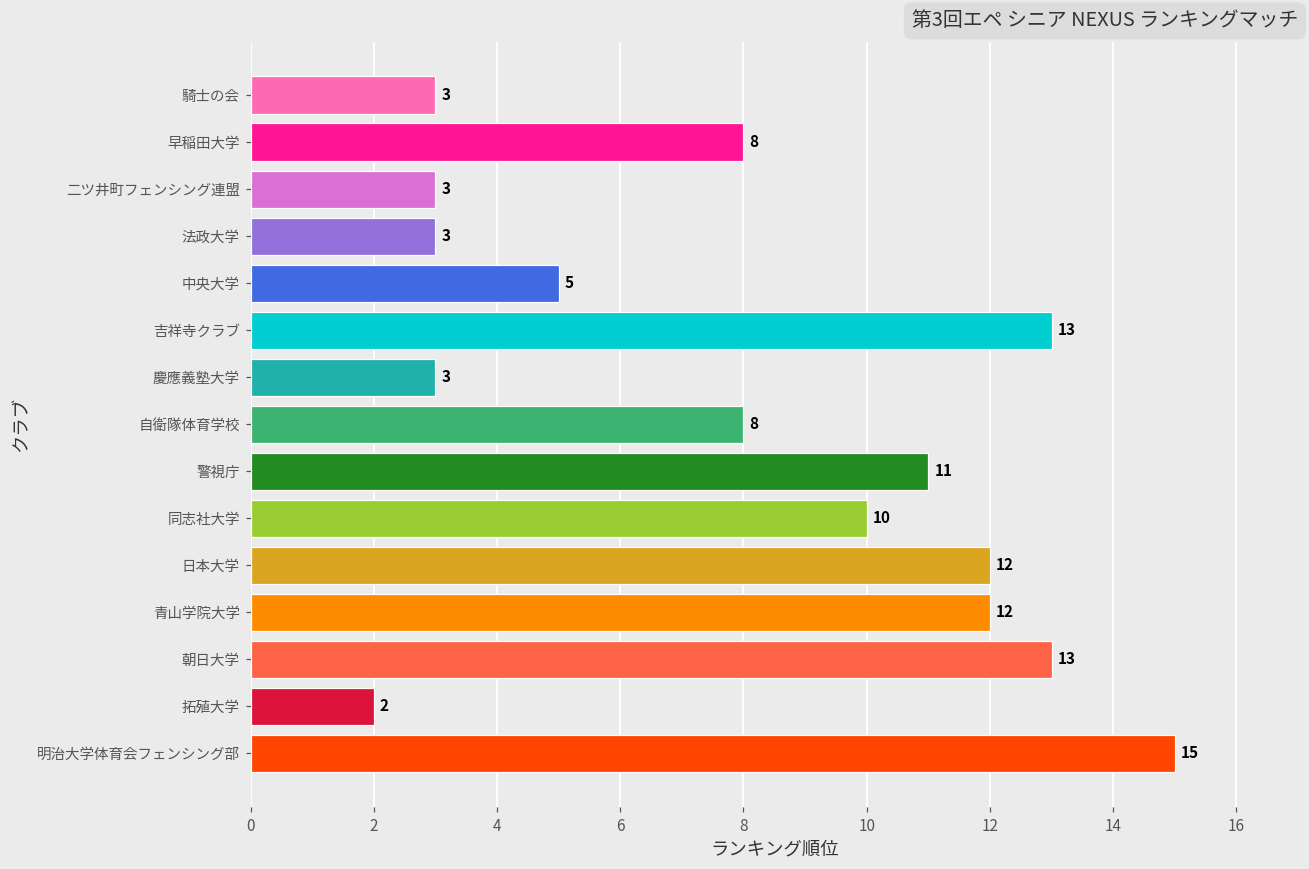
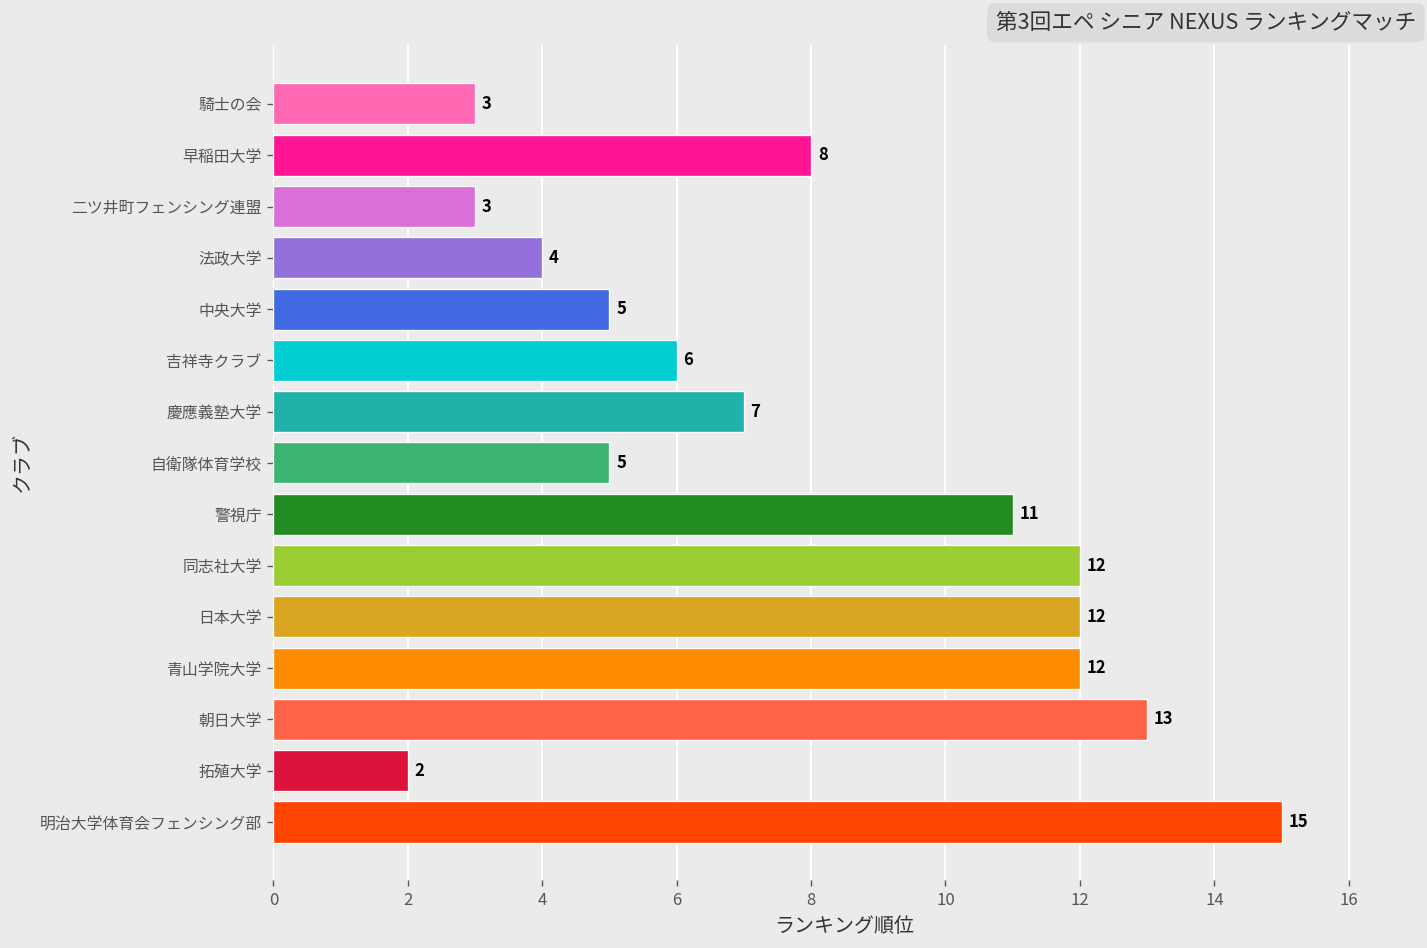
  {
    "騎士の会": 3,
    "早稲田大学": 8,
    "二ツ井町フェンシング連盟": 3,
-   "法政大学": 3,
+   "法政大学": 4,
    "中央大学": 5,
-   "吉祥寺クラブ": 13,
-   "慶應義塾大学": 3,
-   "自衛隊体育学校": 8,
+   "吉祥寺クラブ": 6,
+   "慶應義塾大学": 7,
+   "自衛隊体育学校": 5,
    "警視庁": 11,
-   "同志社大学": 10,
+   "同志社大学": 12,
    "日本大学": 12,
    "青山学院大学": 12,
    "朝日大学": 13,
    "拓殖大学": 2,
    "明治大学体育会フェンシング部": 15
  }
